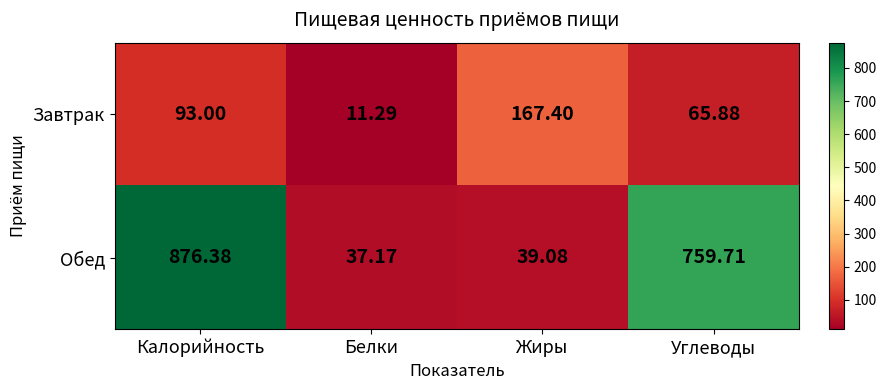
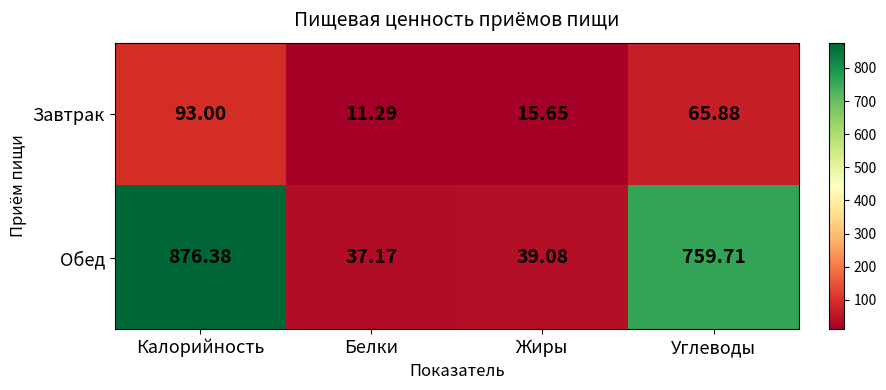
  {
    "Завтрак": {
      "Калорийность": 93.00,
      "Белки": 11.29,
-     "Жиры": 167.40,
+     "Жиры": 15.65,
      "Углеводы": 65.88
    },
    "Обед": {
      "Калорийность": 876.38,
      "Белки": 37.17,
      "Жиры": 39.08,
      "Углеводы": 759.71
    }
  }
